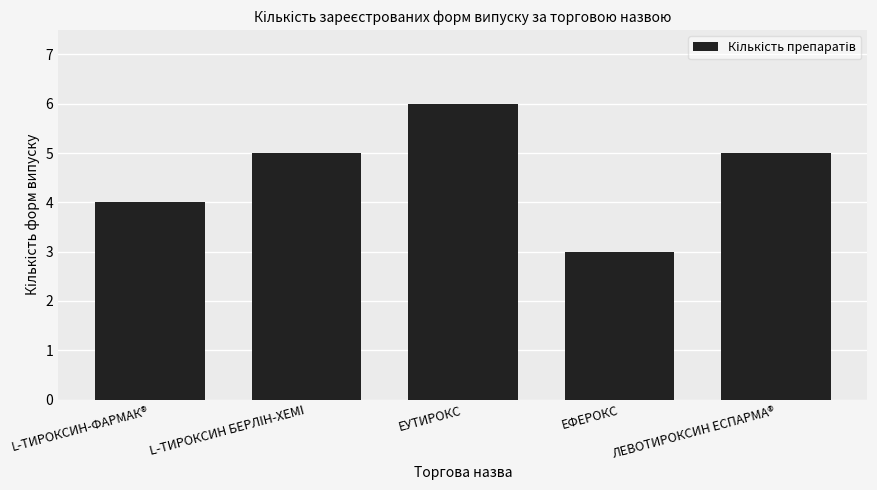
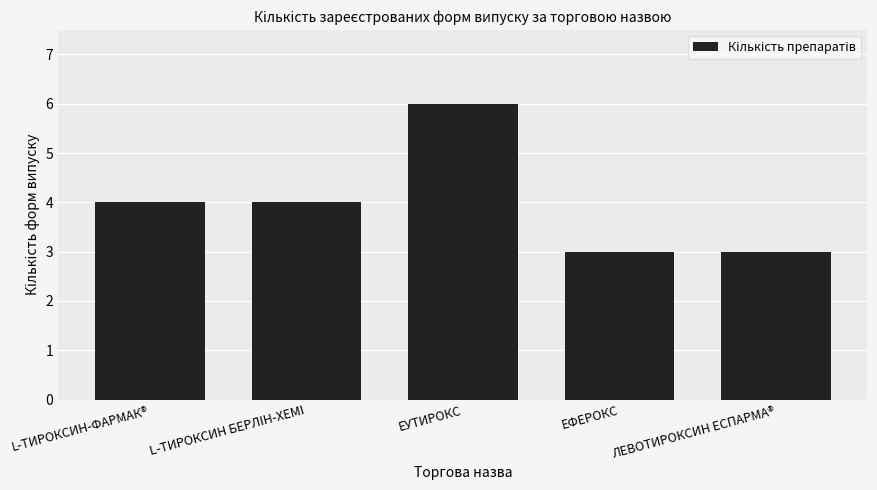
  {
    "L-ТИРОКСИН-ФАРМАК®": 4,
-   "L-ТИРОКСИН БЕРЛІН-ХЕМІ": 5,
+   "L-ТИРОКСИН БЕРЛІН-ХЕМІ": 4,
    "ЕУТИРОКС": 6,
    "ЕФЕРОКС": 3,
-   "ЛЕВОТИРОКСИН ЕСПАРМА®": 5
+   "ЛЕВОТИРОКСИН ЕСПАРМА®": 3
  }
